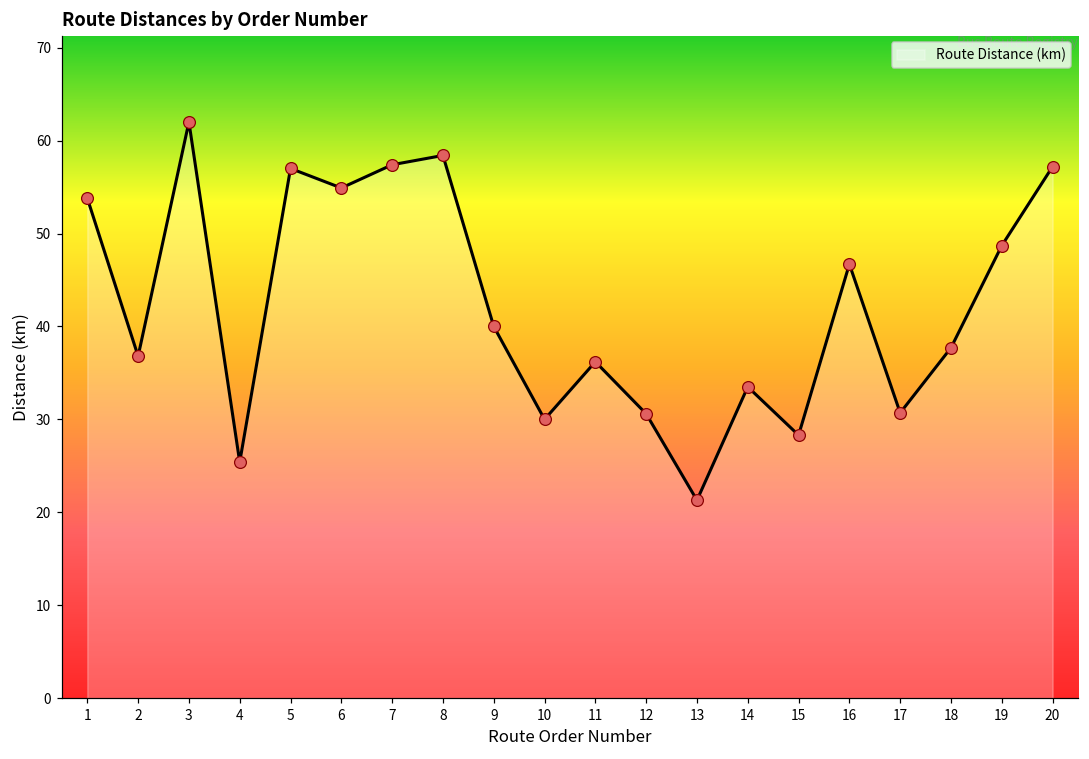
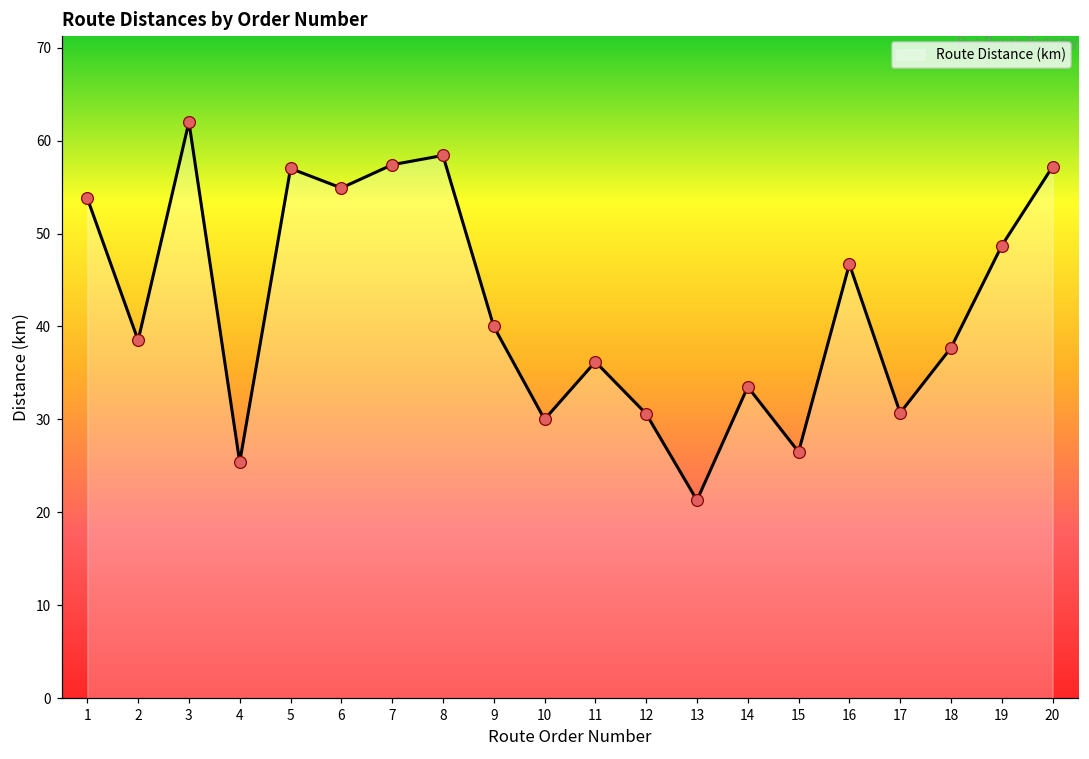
  {
    "1": 54,
-   "2": 37,
+   "2": 39,
    "3": 62,
    "4": 25,
    "5": 57,
    "6": 55,
    "7": 57,
    "8": 58,
    "9": 40,
    "10": 30,
    "11": 36,
    "12": 31,
    "13": 21,
    "14": 34,
-   "15": 28,
+   "15": 27,
    "16": 47,
    "17": 31,
    "18": 38,
    "19": 49,
    "20": 57
  }
